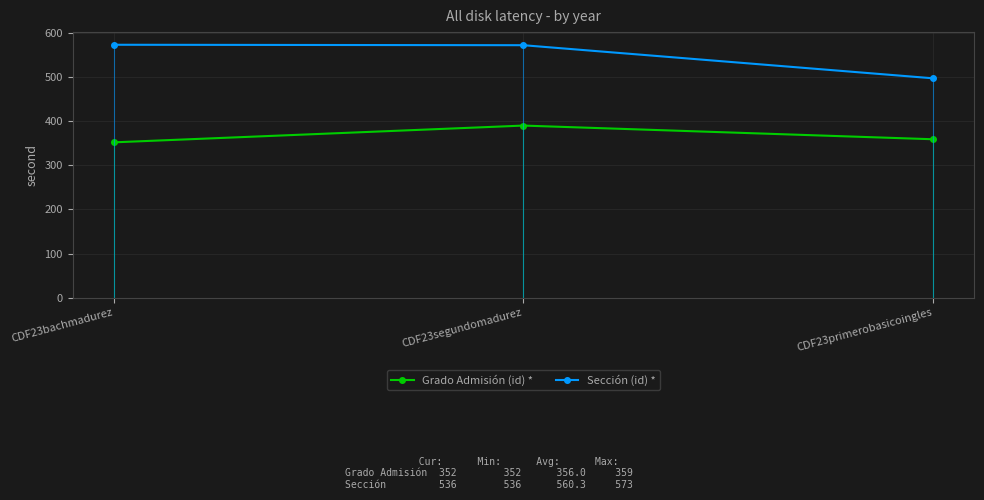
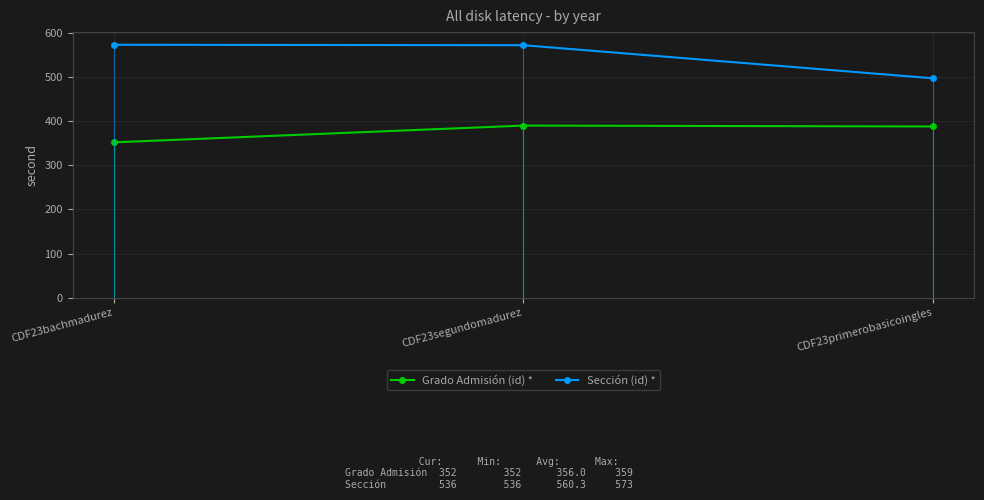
  {
    "Grado Admisión (id) *": {
      "CDF23bachmadurez": 350,
      "CDF23segundomadurez": 390,
-     "CDF23primerobasicoingles": 360
+     "CDF23primerobasicoingles": 390
    },
    "Sección (id) *": {
      "CDF23bachmadurez": 570,
      "CDF23segundomadurez": 570,
      "CDF23primerobasicoingles": 500
    }
  }
